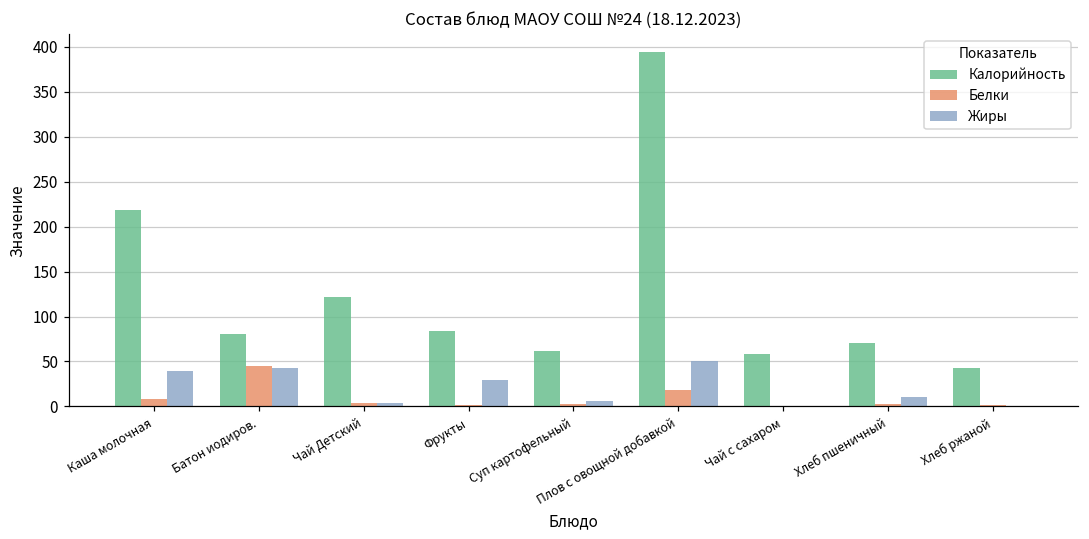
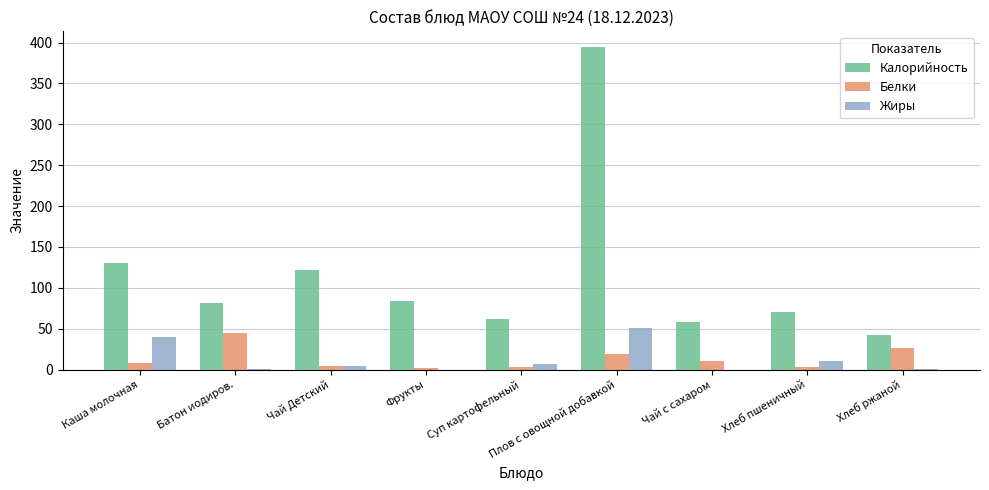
  {
    "Калорийность": {
-     "Каша молочная": 220,
+     "Каша молочная": 130,
      "Батон иодиров.": 80,
      "Чай Детский": 120,
      "Фрукты": 80,
      "Суп картофельный": 60,
      "Плов с овощной добавкой": 390,
      "Чай с сахаром": 60,
      "Хлеб пшеничный": 70,
      "Хлеб ржаной": 40
    },
    "Белки": {
      "Каша молочная": 10,
      "Батон иодиров.": 40,
      "Чай Детский": 0,
      "Плов с овощной добавкой": 20,
-     "Чай с сахаром": 0,
-     "Хлеб ржаной": 0
+     "Чай с сахаром": 10,
+     "Хлеб ржаной": 30
    },
    "Жиры": {
      "Каша молочная": 40,
-     "Батон иодиров.": 40,
+     "Батон иодиров.": 0,
      "Чай Детский": 0,
-     "Фрукты": 30,
+     "Фрукты": 0,
      "Суп картофельный": 10,
      "Плов с овощной добавкой": 50,
      "Чай с сахаром": 0,
      "Хлеб пшеничный": 10
    }
  }
